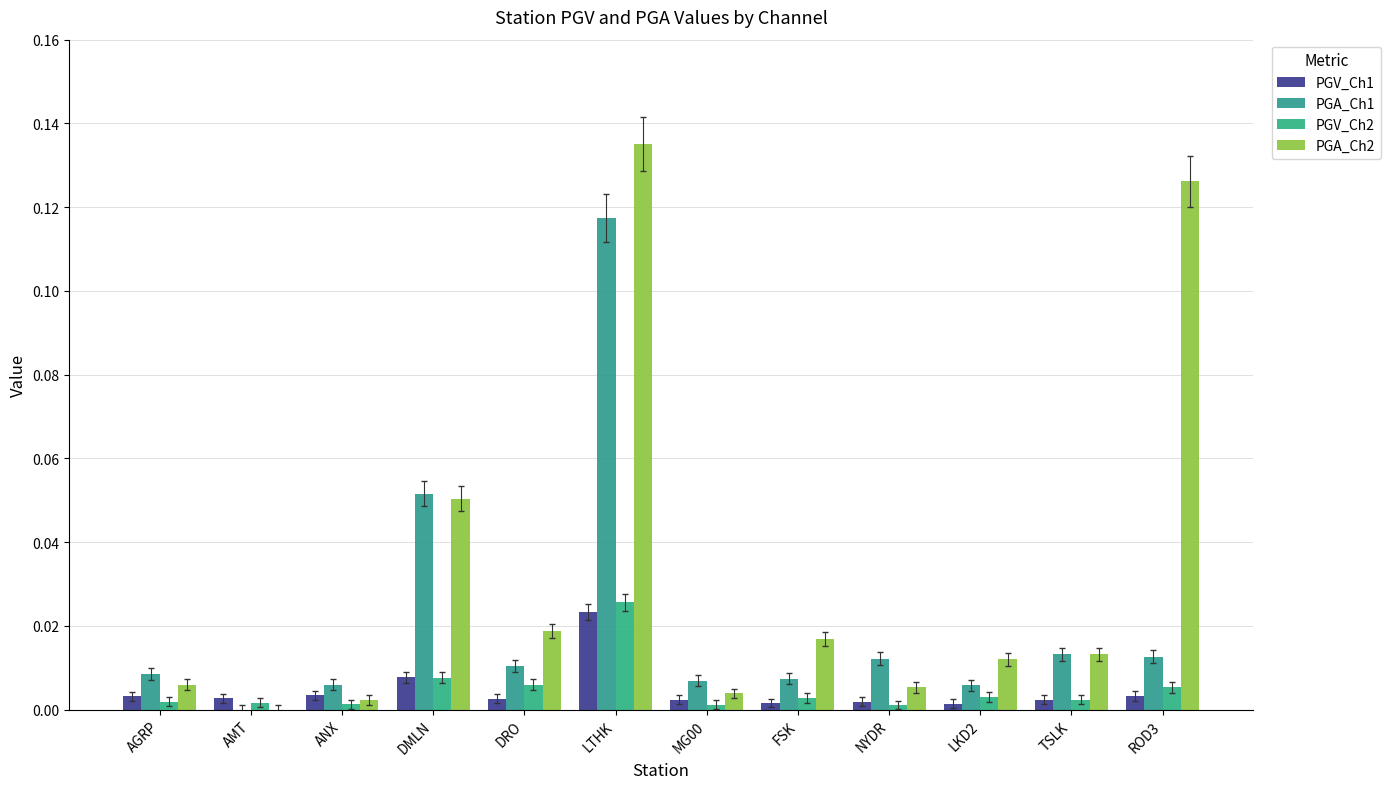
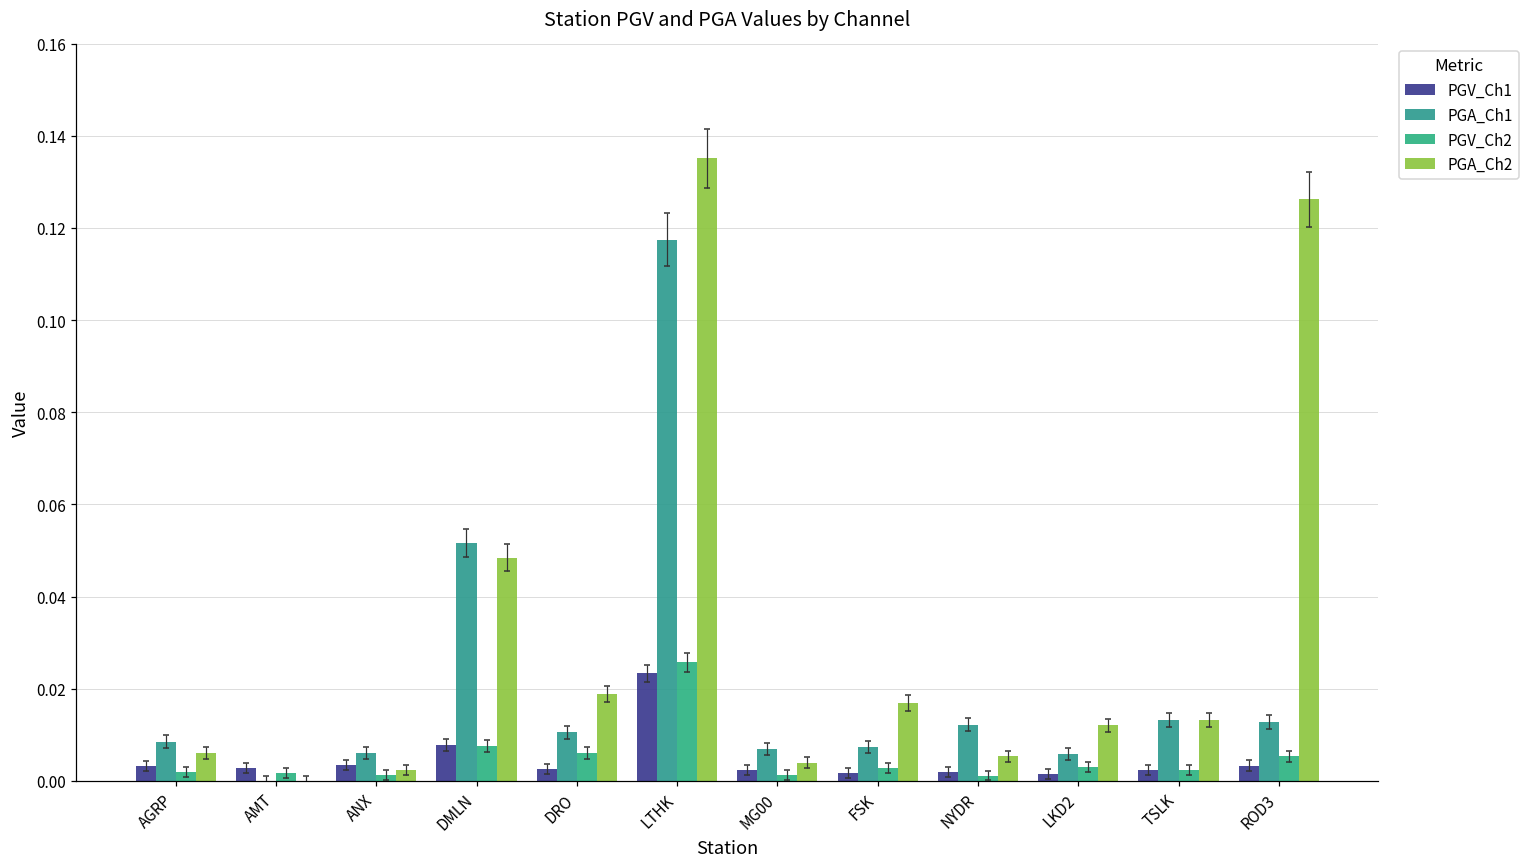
  {
    "PGV_Ch1": {
      "AGRP": 0.003,
      "AMT": 0.003,
      "ANX": 0.003,
      "DMLN": 0.008,
      "DRO": 0.003,
      "LTHK": 0.023,
      "MG00": 0.002,
      "FSK": 0.002,
      "NYDR": 0.002,
      "LKD2": 0.001,
      "TSLK": 0.002,
      "ROD3": 0.003
    },
    "PGA_Ch2": {
      "AGRP": 0.006,
      "AMT": 0.000,
      "ANX": 0.002,
-     "DMLN": 0.050,
+     "DMLN": 0.048,
      "DRO": 0.019,
      "LTHK": 0.135,
      "MG00": 0.004,
      "FSK": 0.017,
      "NYDR": 0.005,
      "LKD2": 0.012,
      "TSLK": 0.013,
      "ROD3": 0.126
    }
  }
